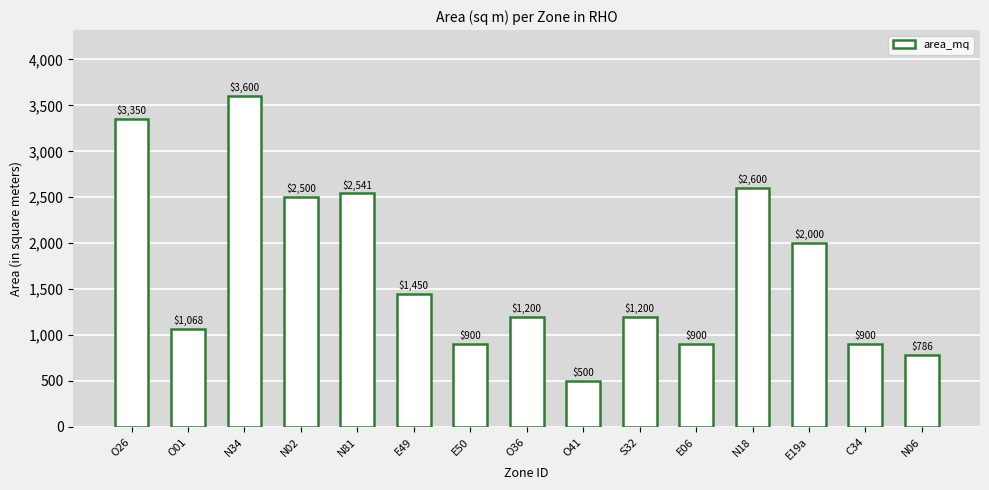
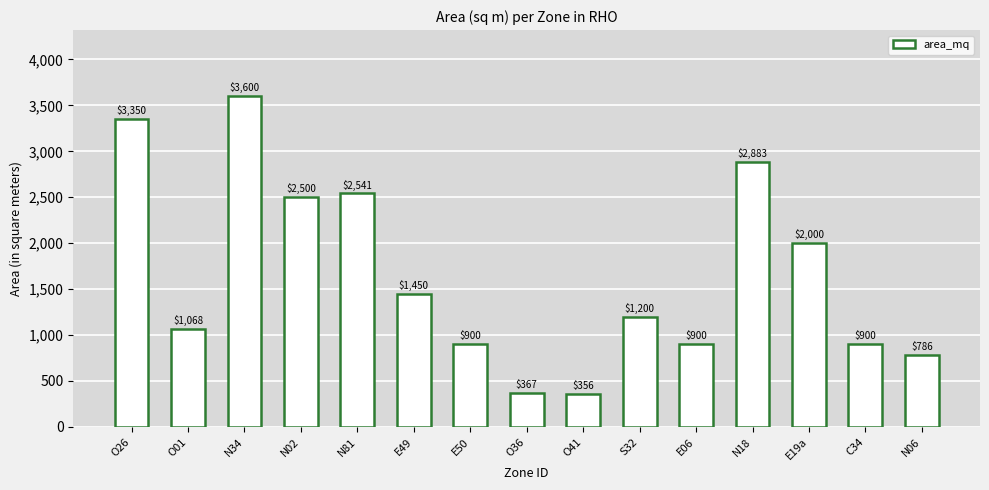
  {
    "O26": "$3,350",
    "O01": "$1,068",
    "N34": "$3,600",
    "N02": "$2,500",
    "N81": "$2,541",
    "E49": "$1,450",
    "E50": "$900",
-   "O36": "$1,200",
-   "O41": "$500",
+   "O36": "$367",
+   "O41": "$356",
    "S32": "$1,200",
    "E06": "$900",
-   "N18": "$2,600",
+   "N18": "$2,883",
    "E19a": "$2,000",
    "C34": "$900",
    "N06": "$786"
  }
